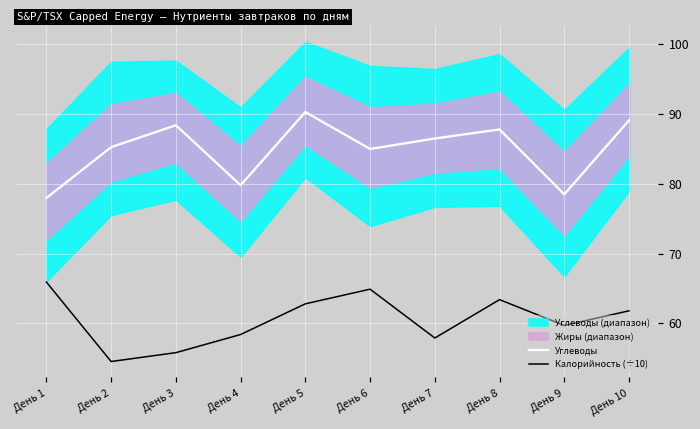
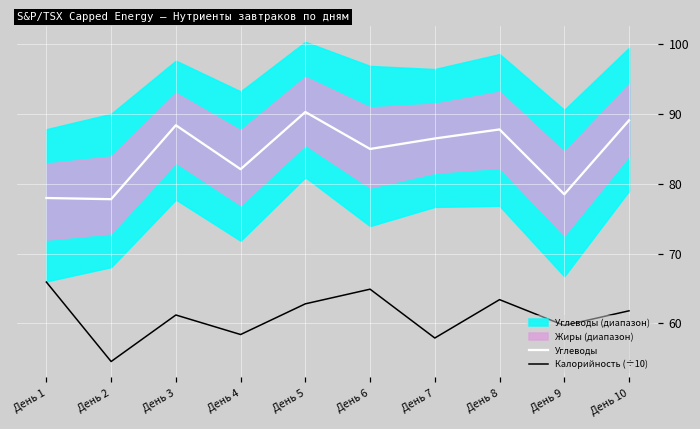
  {
    "Углеводы": {
      "День 1": 78,
-     "День 2": 85,
+     "День 2": 78,
      "День 3": 88,
-     "День 4": 80,
+     "День 4": 82,
      "День 5": 90,
      "День 6": 85,
      "День 7": 87,
      "День 8": 88,
      "День 9": 79,
      "День 10": 89
    },
    "Калорийность (÷10)": {
      "День 1": 66,
      "День 2": 55,
-     "День 3": 56,
+     "День 3": 61,
      "День 4": 58,
      "День 5": 63,
      "День 6": 65,
      "День 7": 58,
      "День 8": 63,
      "День 10": 62
    }
  }
